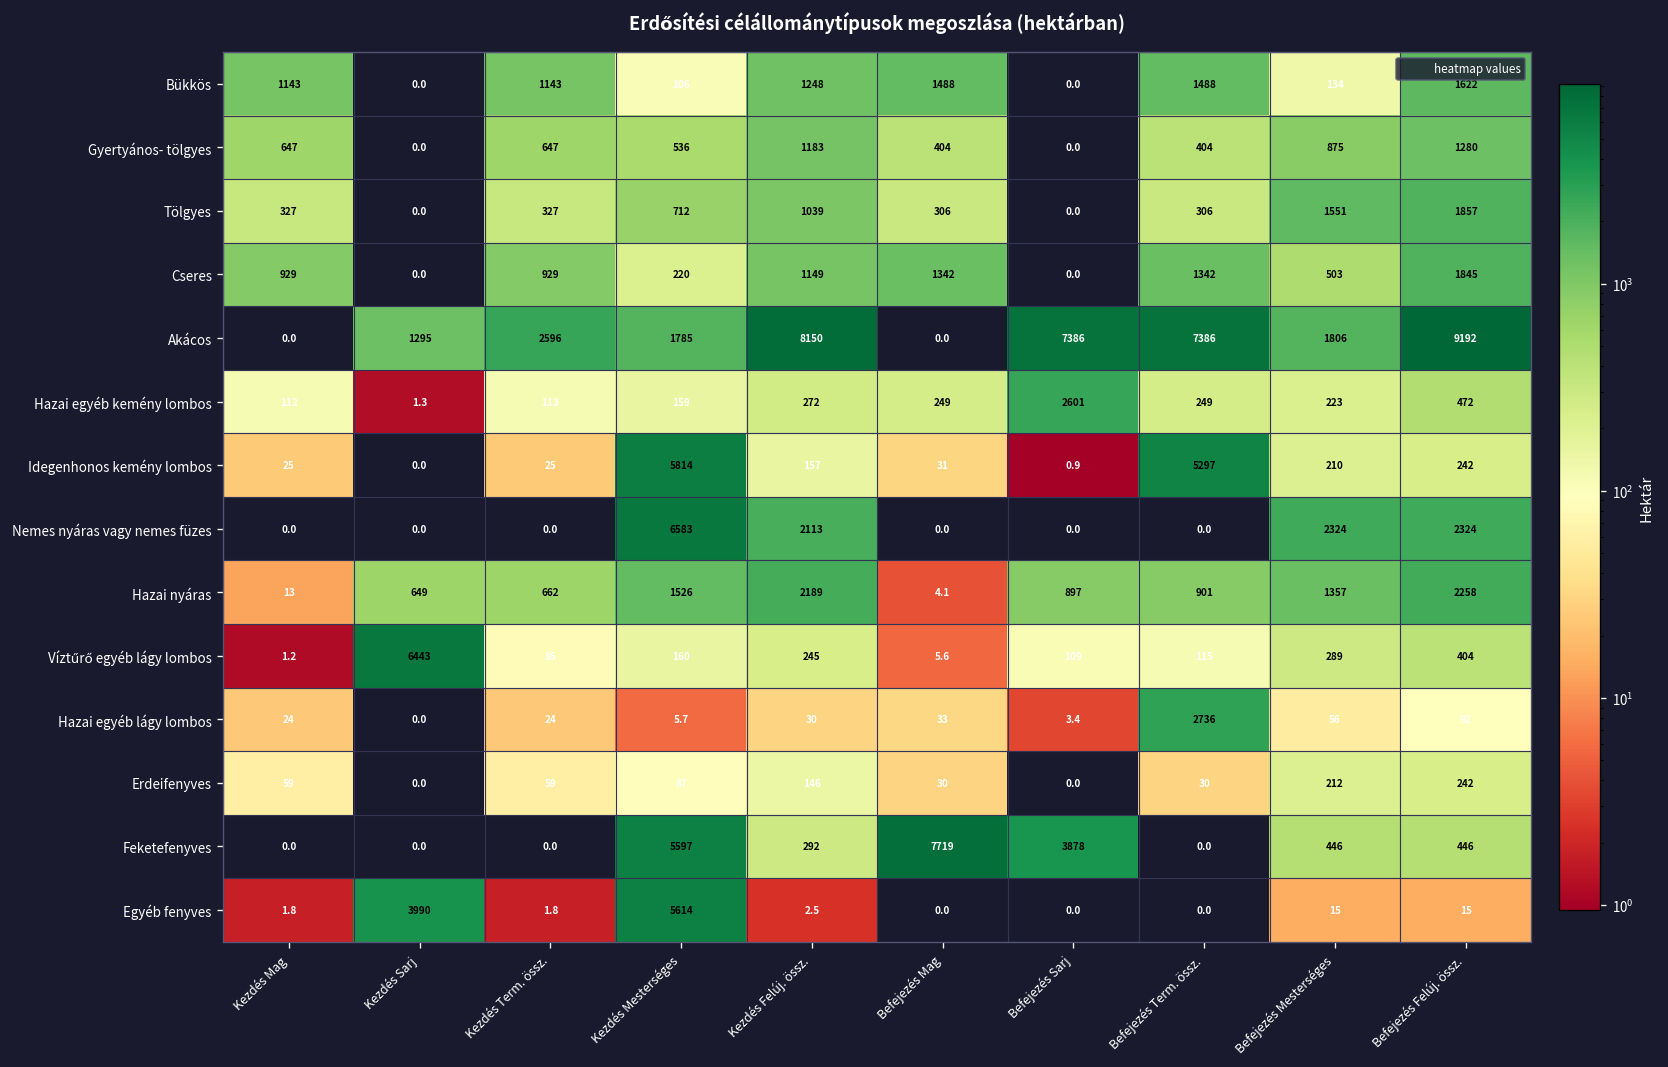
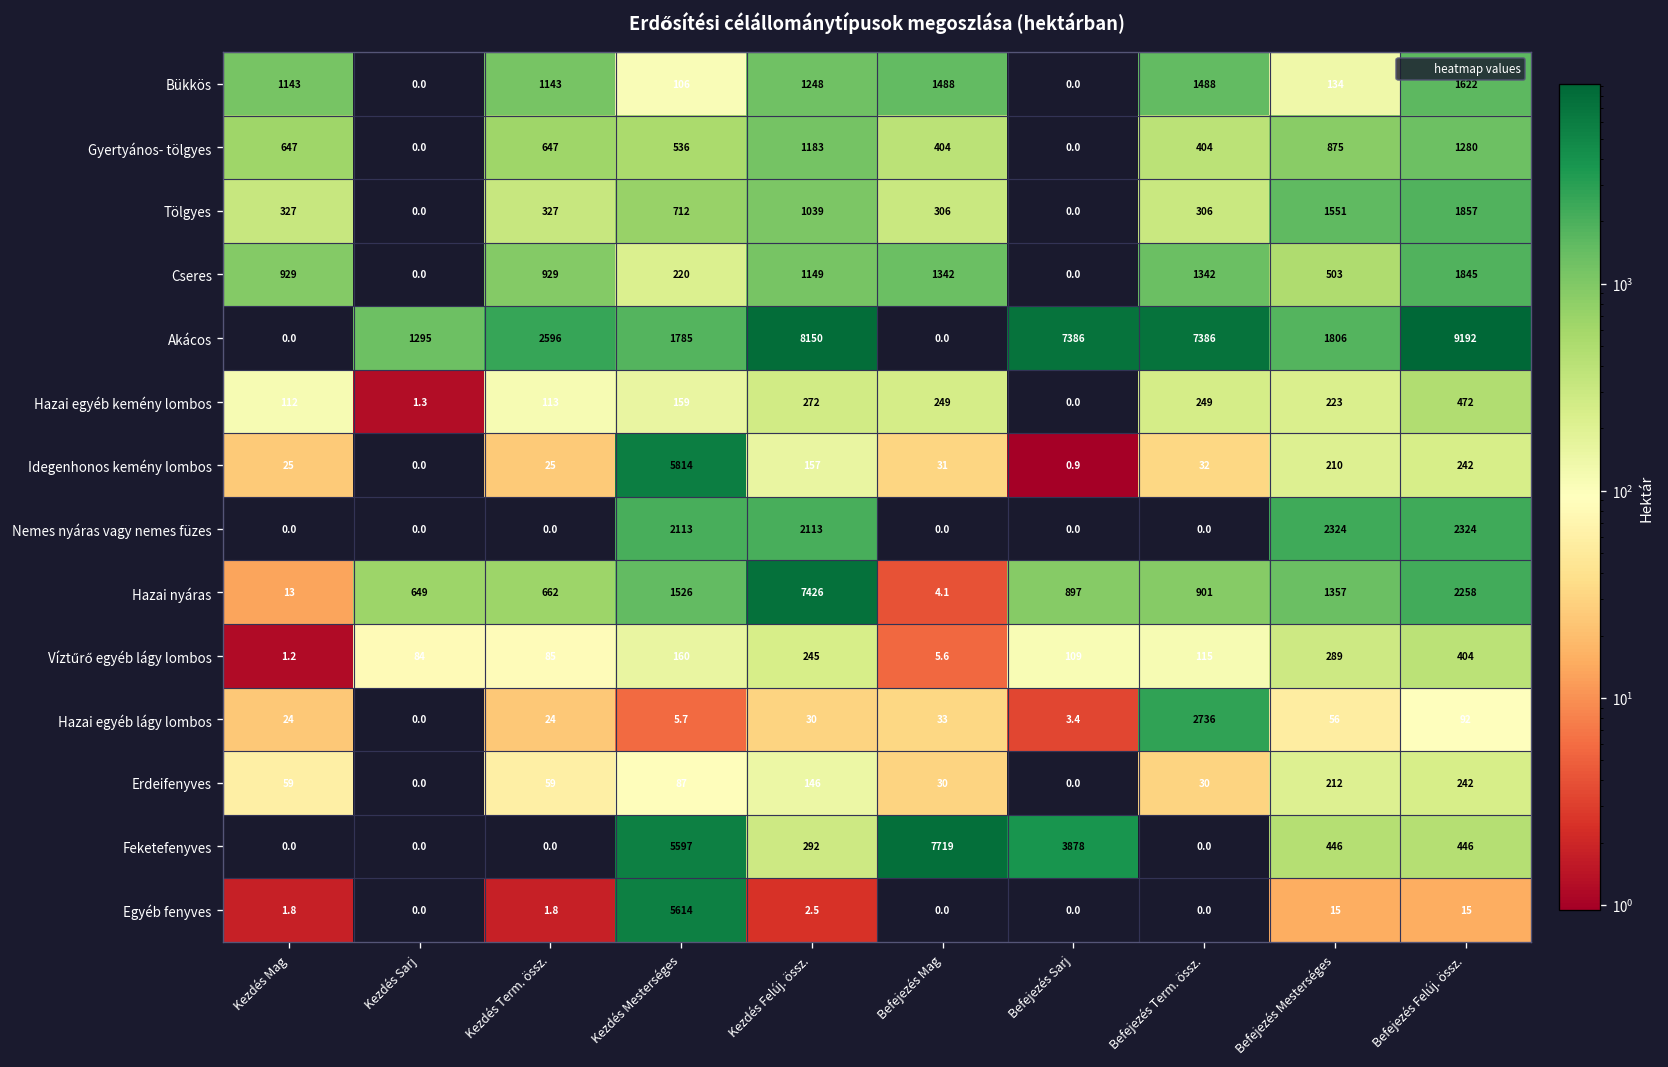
  {
    "Bükkös": {
      "Kezdés Mag": 1143,
      "Kezdés Sarj": 0.0,
      "Kezdés Term. össz.": 1143,
      "Kezdés Mesterséges": 106,
      "Kezdés Felúj. össz.": 1248,
      "Befejezés Mag": 1488,
      "Befejezés Sarj": 0.0,
      "Befejezés Term. össz.": 1488,
      "Befejezés Mesterséges": 134
    },
    "Gyertyános- tölgyes": {
      "Kezdés Mag": 647,
      "Kezdés Sarj": 0.0,
      "Kezdés Term. össz.": 647,
      "Kezdés Mesterséges": 536,
      "Kezdés Felúj. össz.": 1183,
      "Befejezés Mag": 404,
      "Befejezés Sarj": 0.0,
      "Befejezés Term. össz.": 404,
      "Befejezés Mesterséges": 875,
      "Befejezés Felúj. össz.": 1280
    },
    "Tölgyes": {
      "Kezdés Mag": 327,
      "Kezdés Sarj": 0.0,
      "Kezdés Term. össz.": 327,
      "Kezdés Mesterséges": 712,
      "Kezdés Felúj. össz.": 1039,
      "Befejezés Mag": 306,
      "Befejezés Sarj": 0.0,
      "Befejezés Term. össz.": 306,
      "Befejezés Mesterséges": 1551,
      "Befejezés Felúj. össz.": 1857
    },
    "Cseres": {
      "Kezdés Mag": 929,
      "Kezdés Sarj": 0.0,
      "Kezdés Term. össz.": 929,
      "Kezdés Mesterséges": 220,
      "Kezdés Felúj. össz.": 1149,
      "Befejezés Mag": 1342,
      "Befejezés Sarj": 0.0,
      "Befejezés Term. össz.": 1342,
      "Befejezés Mesterséges": 503,
      "Befejezés Felúj. össz.": 1845
    },
    "Akácos": {
      "Kezdés Mag": 0.0,
      "Kezdés Sarj": 1295,
      "Kezdés Term. össz.": 2596,
      "Kezdés Mesterséges": 1785,
      "Kezdés Felúj. össz.": 8150,
      "Befejezés Mag": 0.0,
      "Befejezés Sarj": 7386,
      "Befejezés Term. össz.": 7386,
      "Befejezés Mesterséges": 1806,
      "Befejezés Felúj. össz.": 9192
    },
    "Hazai egyéb kemény lombos": {
      "Kezdés Mag": 112,
      "Kezdés Sarj": 1.3,
      "Kezdés Term. össz.": 113,
      "Kezdés Mesterséges": 159,
      "Kezdés Felúj. össz.": 272,
      "Befejezés Mag": 249,
-     "Befejezés Sarj": 2601,
+     "Befejezés Sarj": 0.0,
      "Befejezés Term. össz.": 249,
      "Befejezés Mesterséges": 223,
      "Befejezés Felúj. össz.": 472
    },
    "Idegenhonos kemény lombos": {
      "Kezdés Mag": 25,
      "Kezdés Sarj": 0.0,
      "Kezdés Term. össz.": 25,
      "Kezdés Mesterséges": 5814,
      "Kezdés Felúj. össz.": 157,
      "Befejezés Mag": 31,
      "Befejezés Sarj": 0.9,
-     "Befejezés Term. össz.": 5297,
+     "Befejezés Term. össz.": 32,
      "Befejezés Mesterséges": 210,
      "Befejezés Felúj. össz.": 242
    },
    "Nemes nyáras vagy nemes füzes": {
      "Kezdés Mag": 0.0,
      "Kezdés Sarj": 0.0,
      "Kezdés Term. össz.": 0.0,
-     "Kezdés Mesterséges": 6583,
+     "Kezdés Mesterséges": 2113,
      "Kezdés Felúj. össz.": 2113,
      "Befejezés Mag": 0.0,
      "Befejezés Sarj": 0.0,
      "Befejezés Term. össz.": 0.0,
      "Befejezés Mesterséges": 2324,
      "Befejezés Felúj. össz.": 2324
    },
    "Hazai nyáras": {
      "Kezdés Mag": 13,
      "Kezdés Sarj": 649,
      "Kezdés Term. össz.": 662,
      "Kezdés Mesterséges": 1526,
-     "Kezdés Felúj. össz.": 2189,
+     "Kezdés Felúj. össz.": 7426,
      "Befejezés Mag": 4.1,
      "Befejezés Sarj": 897,
      "Befejezés Term. össz.": 901,
      "Befejezés Mesterséges": 1357,
      "Befejezés Felúj. össz.": 2258
    },
    "Víztűrő egyéb lágy lombos": {
      "Kezdés Mag": 1.2,
-     "Kezdés Sarj": 6443,
+     "Kezdés Sarj": 84,
      "Kezdés Term. össz.": 85,
      "Kezdés Mesterséges": 160,
      "Kezdés Felúj. össz.": 245,
      "Befejezés Mag": 5.6,
      "Befejezés Sarj": 109,
      "Befejezés Term. össz.": 115,
      "Befejezés Mesterséges": 289,
      "Befejezés Felúj. össz.": 404
    },
    "Hazai egyéb lágy lombos": {
      "Kezdés Mag": 24,
      "Kezdés Sarj": 0.0,
      "Kezdés Term. össz.": 24,
      "Kezdés Mesterséges": 5.7,
      "Kezdés Felúj. össz.": 30,
      "Befejezés Mag": 33,
      "Befejezés Sarj": 3.4,
      "Befejezés Term. össz.": 2736,
      "Befejezés Mesterséges": 56,
      "Befejezés Felúj. össz.": 92
    },
    "Erdeifenyves": {
      "Kezdés Mag": 59,
      "Kezdés Sarj": 0.0,
      "Kezdés Term. össz.": 59,
      "Kezdés Mesterséges": 87,
      "Kezdés Felúj. össz.": 146,
      "Befejezés Mag": 30,
      "Befejezés Sarj": 0.0,
      "Befejezés Term. össz.": 30,
      "Befejezés Mesterséges": 212,
      "Befejezés Felúj. össz.": 242
    },
    "Feketefenyves": {
      "Kezdés Mag": 0.0,
      "Kezdés Sarj": 0.0,
      "Kezdés Term. össz.": 0.0,
      "Kezdés Mesterséges": 5597,
      "Kezdés Felúj. össz.": 292,
      "Befejezés Mag": 7719,
      "Befejezés Sarj": 3878,
      "Befejezés Term. össz.": 0.0,
      "Befejezés Mesterséges": 446,
      "Befejezés Felúj. össz.": 446
    },
    "Egyéb fenyves": {
      "Kezdés Mag": 1.8,
-     "Kezdés Sarj": 3990,
+     "Kezdés Sarj": 0.0,
      "Kezdés Term. össz.": 1.8,
      "Kezdés Mesterséges": 5614,
      "Kezdés Felúj. össz.": 2.5,
      "Befejezés Mag": 0.0,
      "Befejezés Sarj": 0.0,
      "Befejezés Term. össz.": 0.0,
      "Befejezés Mesterséges": 15,
      "Befejezés Felúj. össz.": 15
    }
  }
